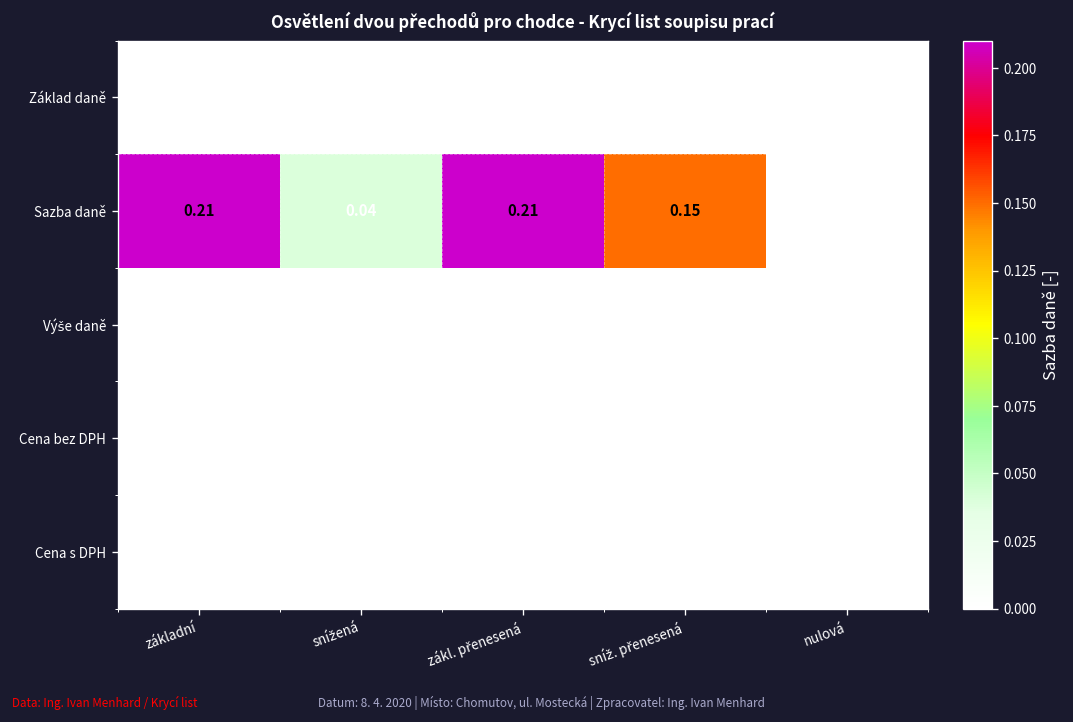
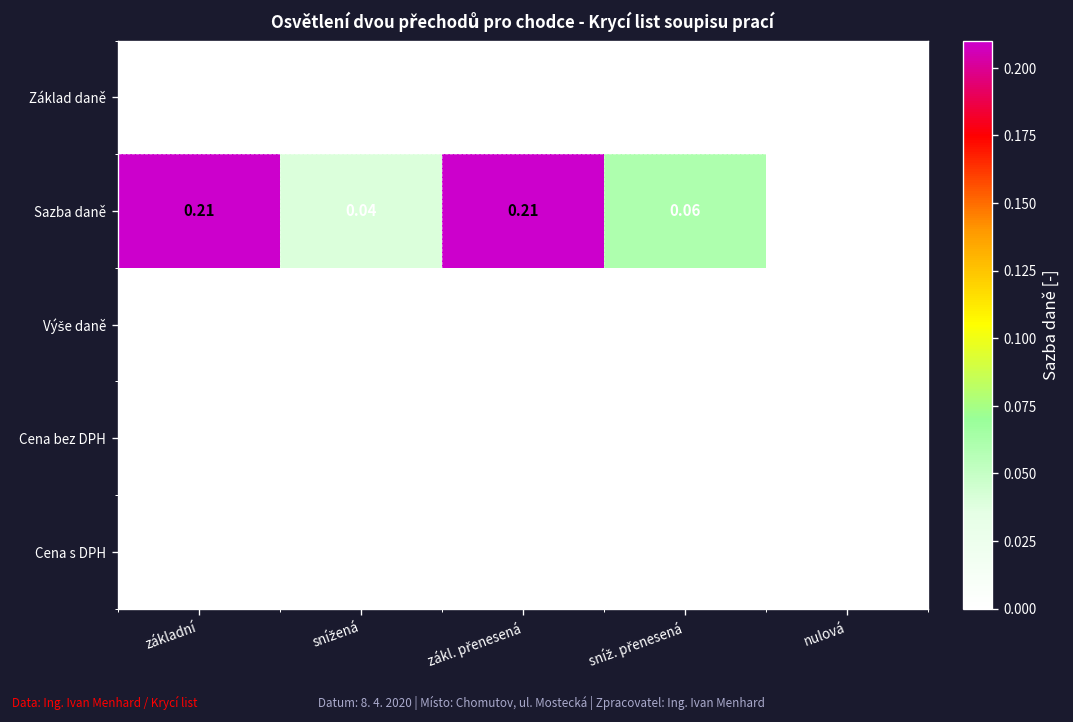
  {
    "Sazba daně": {
      "základní": 0.21,
      "zákl. přenesená": 0.21,
-     "sníž. přenesená": 0.15
+     "sníž. přenesená": 0.06
    }
  }
